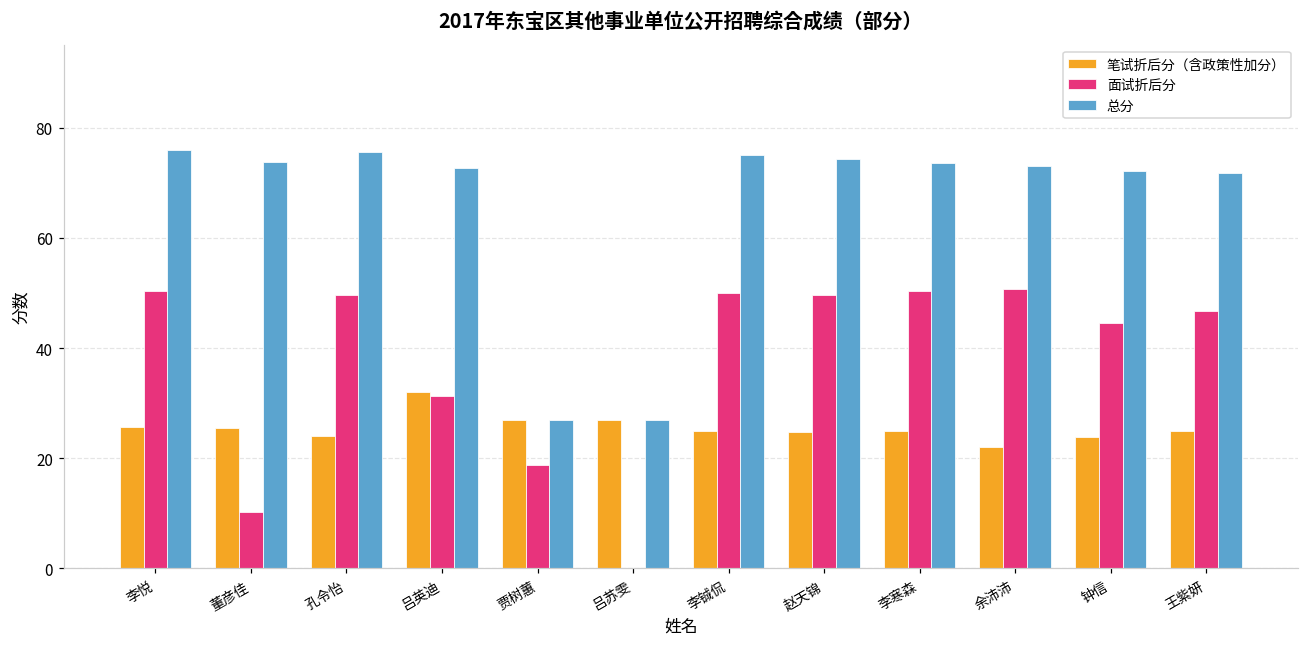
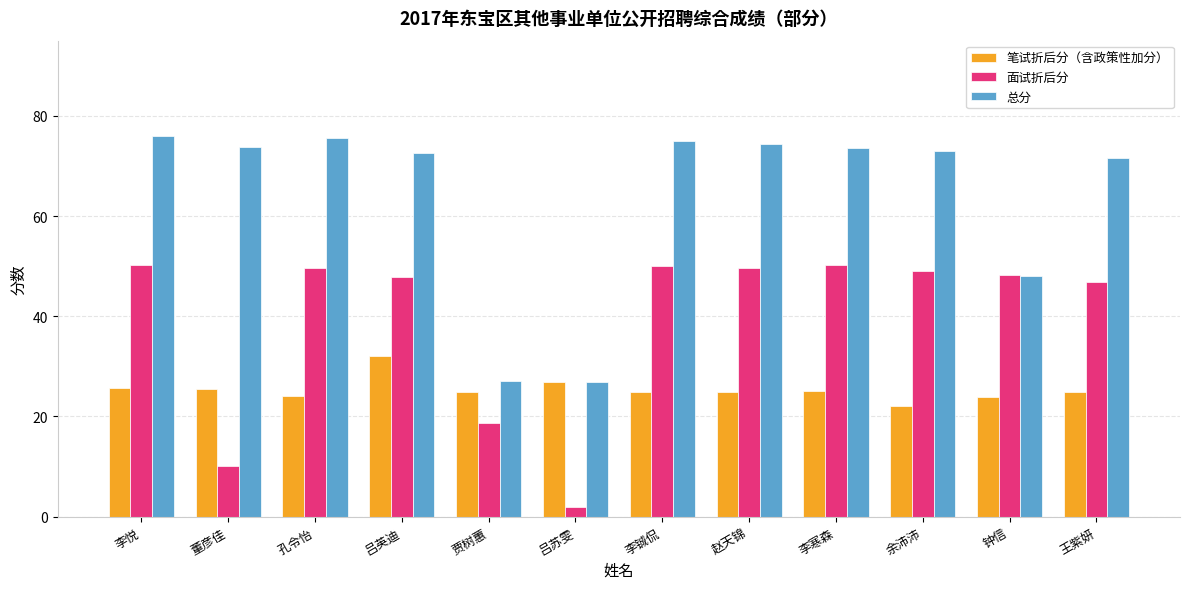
  {
    "笔试折后分（含政策性加分）": {
      "李悦": 26,
      "董彦佳": 25,
      "孔令怡": 24,
      "吕英迪": 32,
-     "贾树蕙": 27,
+     "贾树蕙": 25,
      "吕苏雯": 27,
      "李铖侃": 25,
      "赵天锦": 25,
      "李寒森": 25,
      "余沛沛": 22,
      "钟信": 24,
      "王紫妍": 25
    },
    "面试折后分": {
      "李悦": 50,
      "董彦佳": 10,
      "孔令怡": 50,
-     "吕英迪": 31,
+     "吕英迪": 48,
      "贾树蕙": 19,
-     "吕苏雯": 0,
+     "吕苏雯": 2,
      "李铖侃": 50,
      "赵天锦": 50,
      "李寒森": 50,
-     "余沛沛": 51,
-     "钟信": 45,
+     "余沛沛": 49,
+     "钟信": 48,
      "王紫妍": 47
    },
    "总分": {
      "李悦": 76,
      "董彦佳": 74,
      "孔令怡": 75,
      "吕英迪": 73,
      "贾树蕙": 27,
      "吕苏雯": 27,
      "李铖侃": 75,
      "赵天锦": 74,
      "李寒森": 74,
      "余沛沛": 73,
-     "钟信": 72,
+     "钟信": 48,
      "王紫妍": 72
    }
  }
